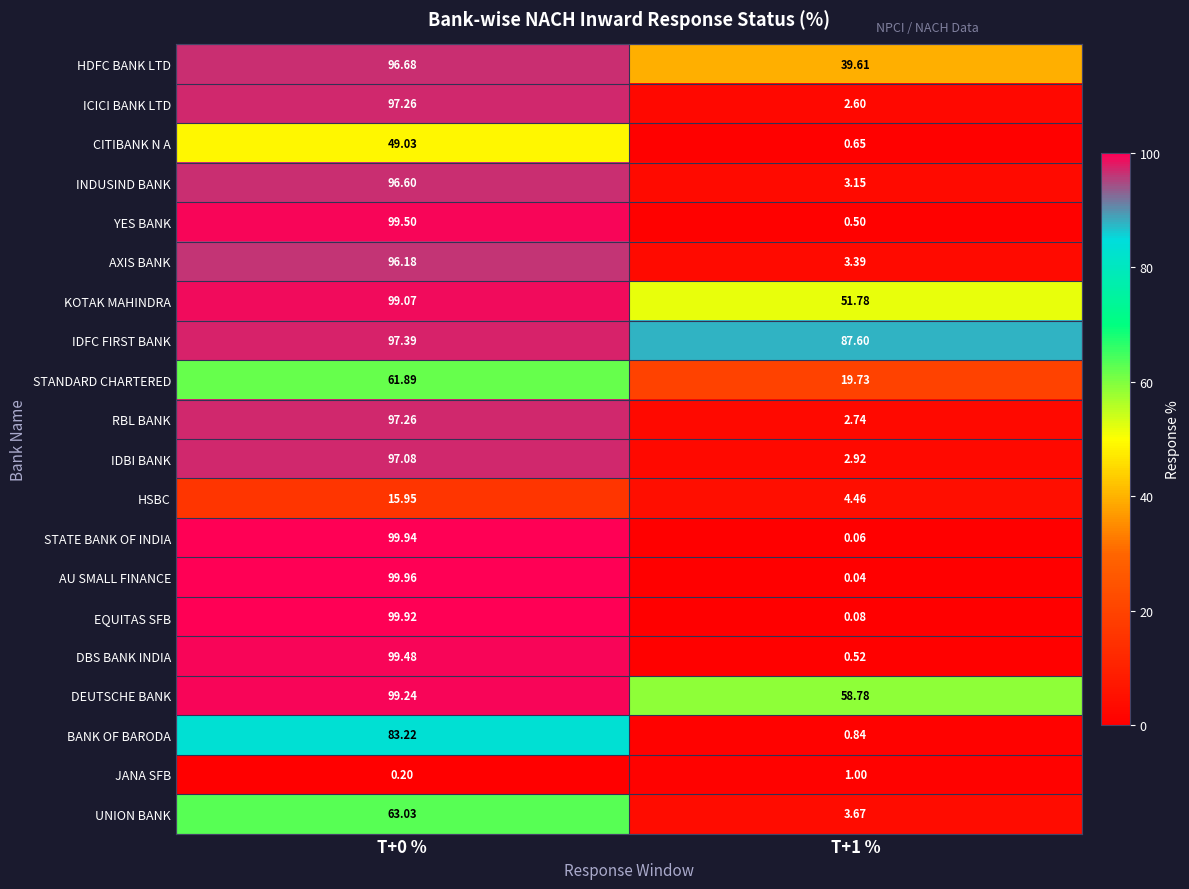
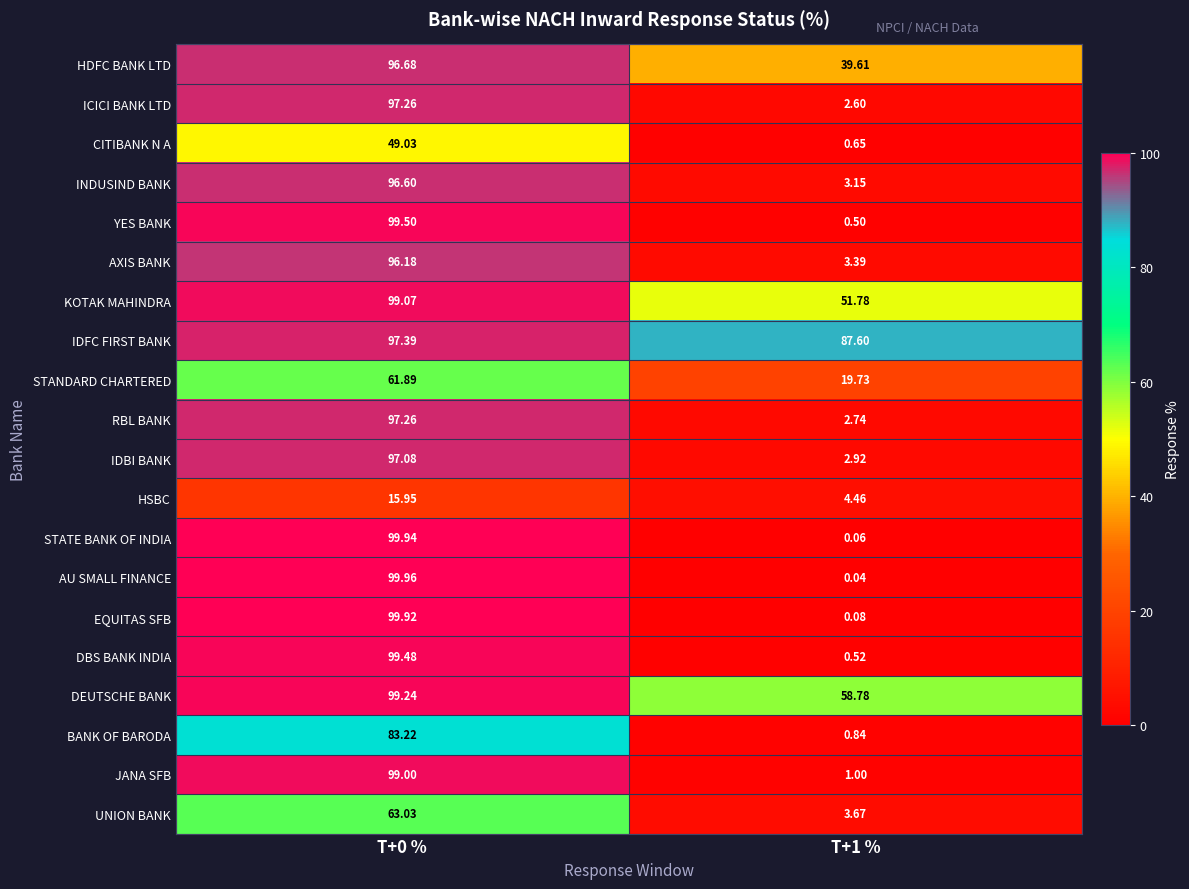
  {
    "HDFC BANK LTD": {
      "T+0 %": 96.68,
      "T+1 %": 39.61
    },
    "ICICI BANK LTD": {
      "T+0 %": 97.26,
      "T+1 %": 2.60
    },
    "CITIBANK N A": {
      "T+0 %": 49.03,
      "T+1 %": 0.65
    },
    "INDUSIND BANK": {
      "T+0 %": 96.60,
      "T+1 %": 3.15
    },
    "YES BANK": {
      "T+0 %": 99.50,
      "T+1 %": 0.50
    },
    "AXIS BANK": {
      "T+0 %": 96.18,
      "T+1 %": 3.39
    },
    "KOTAK MAHINDRA": {
      "T+0 %": 99.07,
      "T+1 %": 51.78
    },
    "IDFC FIRST BANK": {
      "T+0 %": 97.39,
      "T+1 %": 87.60
    },
    "STANDARD CHARTERED": {
      "T+0 %": 61.89,
      "T+1 %": 19.73
    },
    "RBL BANK": {
      "T+0 %": 97.26,
      "T+1 %": 2.74
    },
    "IDBI BANK": {
      "T+0 %": 97.08,
      "T+1 %": 2.92
    },
    "HSBC": {
      "T+0 %": 15.95,
      "T+1 %": 4.46
    },
    "STATE BANK OF INDIA": {
      "T+0 %": 99.94,
      "T+1 %": 0.06
    },
    "AU SMALL FINANCE": {
      "T+0 %": 99.96,
      "T+1 %": 0.04
    },
    "EQUITAS SFB": {
      "T+0 %": 99.92,
      "T+1 %": 0.08
    },
    "DBS BANK INDIA": {
      "T+0 %": 99.48,
      "T+1 %": 0.52
    },
    "DEUTSCHE BANK": {
      "T+0 %": 99.24,
      "T+1 %": 58.78
    },
    "BANK OF BARODA": {
      "T+0 %": 83.22,
      "T+1 %": 0.84
    },
    "JANA SFB": {
-     "T+0 %": 0.20,
+     "T+0 %": 99.00,
      "T+1 %": 1.00
    },
    "UNION BANK": {
      "T+0 %": 63.03,
      "T+1 %": 3.67
    }
  }
